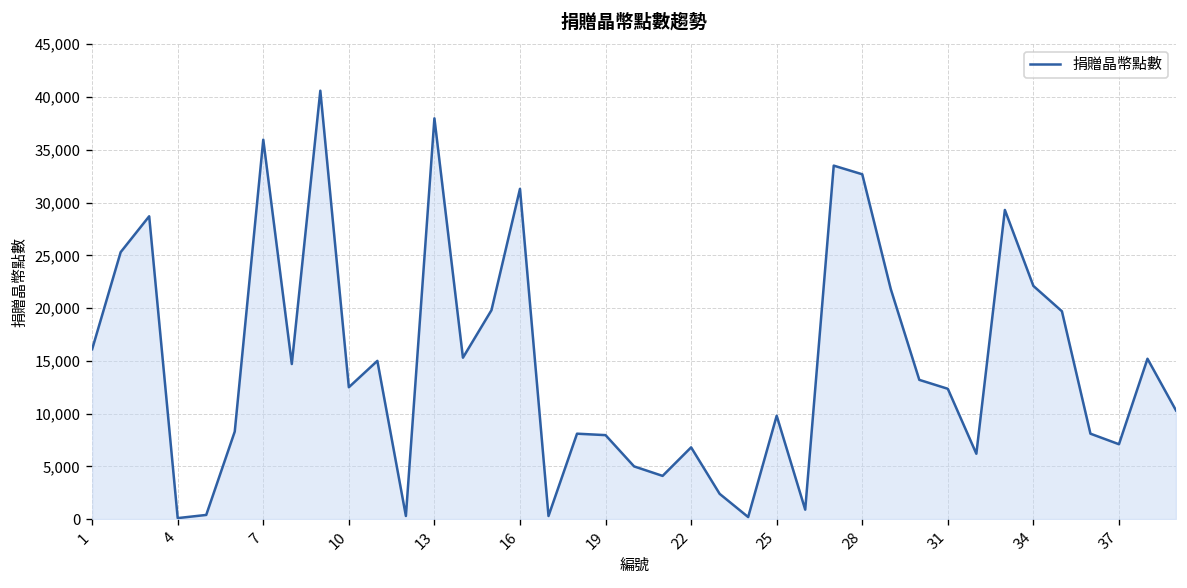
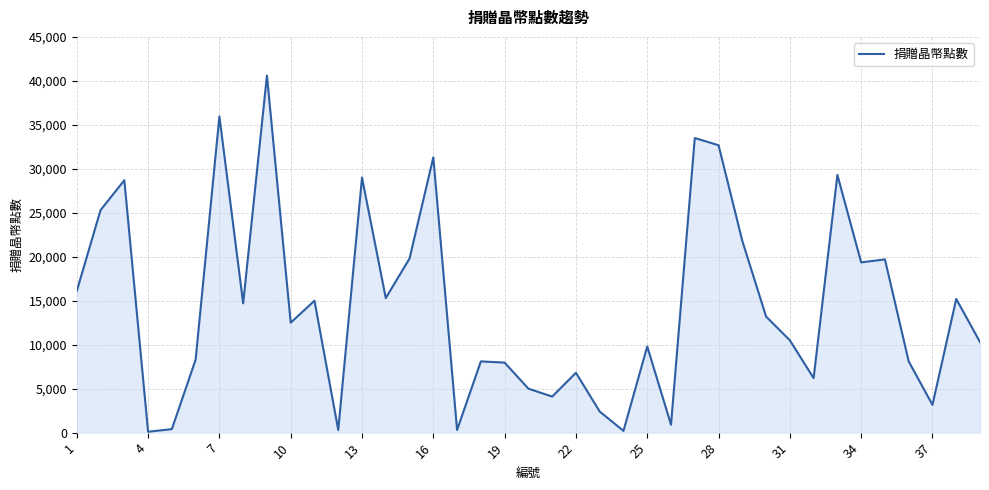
  {
    "1": "16,000",
    "4": "0",
    "7": "36,000",
    "10": "13,000",
-   "13": "38,000",
+   "13": "29,000",
    "16": "31,000",
    "19": "8,000",
    "22": "7,000",
    "25": "10,000",
    "28": "33,000",
-   "31": "12,000",
-   "34": "22,000",
-   "37": "7,000"
+   "31": "11,000",
+   "34": "19,000",
+   "37": "3,000"
  }
